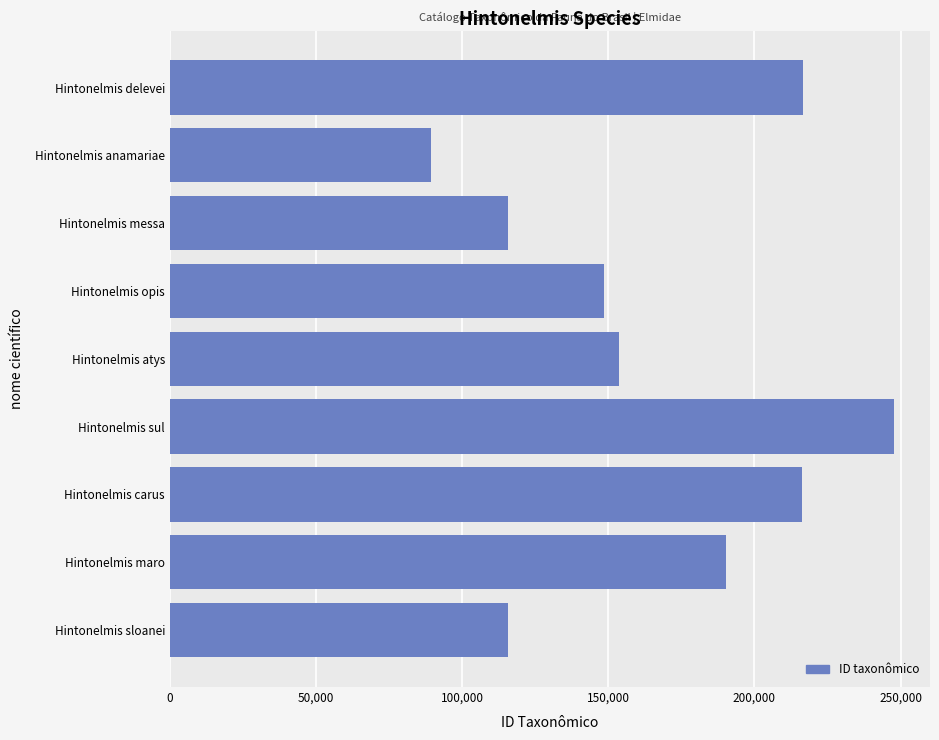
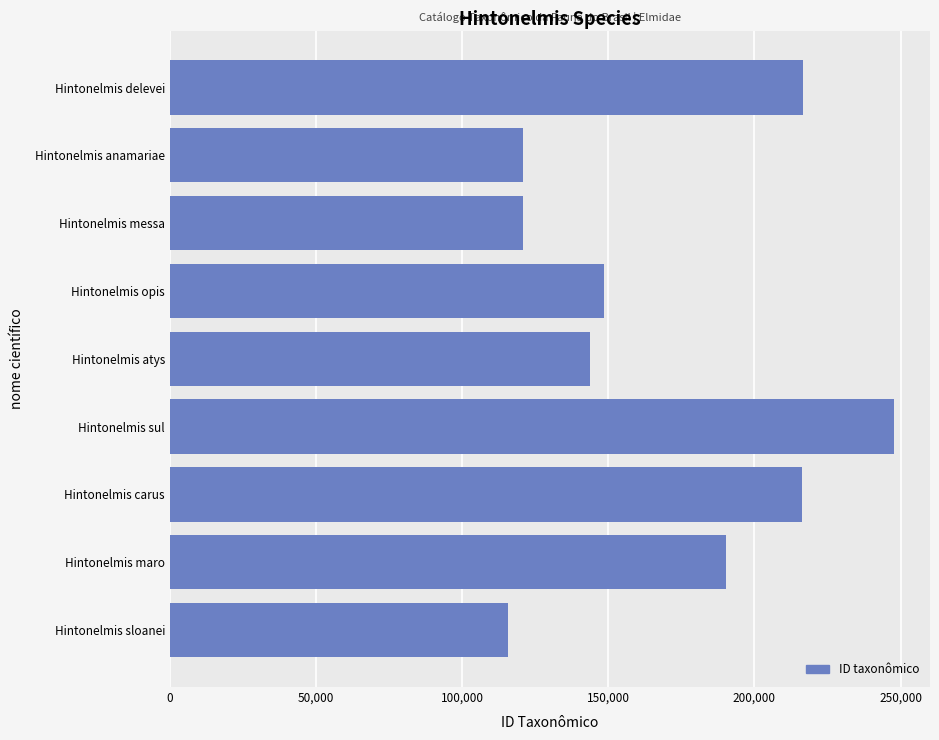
  {
    "Hintonelmis delevei": "217,000",
-   "Hintonelmis anamariae": "89,000",
-   "Hintonelmis messa": "116,000",
+   "Hintonelmis anamariae": "121,000",
+   "Hintonelmis messa": "121,000",
    "Hintonelmis opis": "148,000",
-   "Hintonelmis atys": "154,000",
+   "Hintonelmis atys": "144,000",
    "Hintonelmis sul": "248,000",
    "Hintonelmis carus": "216,000",
    "Hintonelmis maro": "190,000",
    "Hintonelmis sloanei": "116,000"
  }
